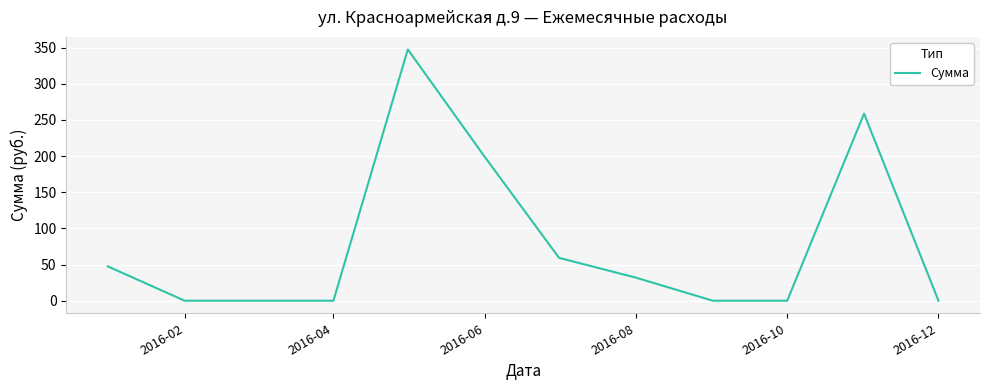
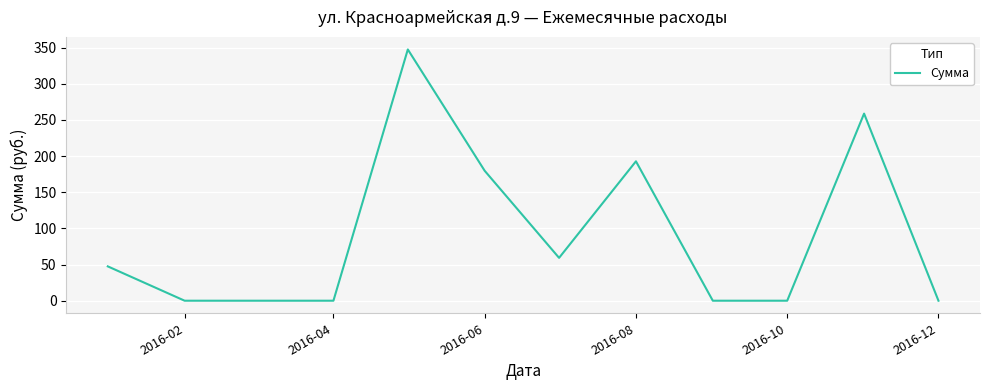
  {
    "2016-02": 0,
    "2016-04": 0,
-   "2016-06": 200,
-   "2016-08": 30,
+   "2016-06": 180,
+   "2016-08": 190,
    "2016-10": 0,
    "2016-12": 0
  }
